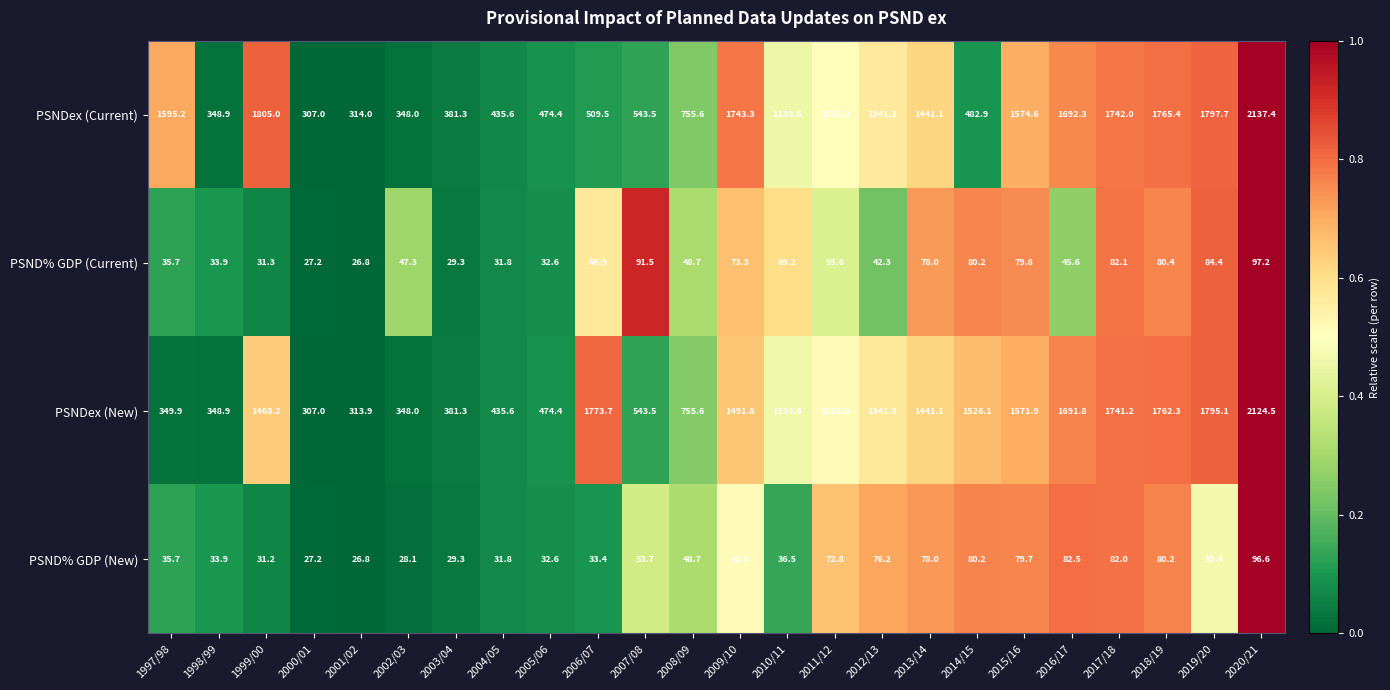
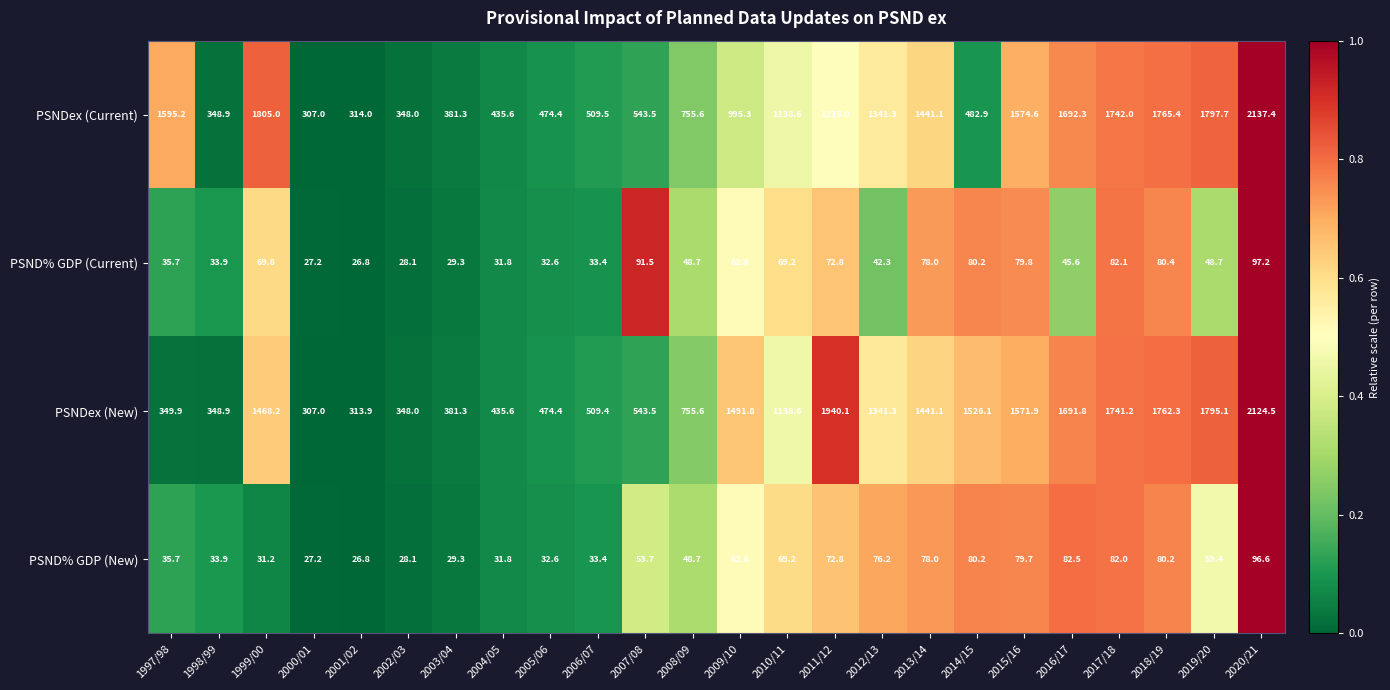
  {
    "PSNDex (Current)": {
      "1997/98": 1595.2,
      "1998/99": 348.9,
      "1999/00": 1805.0,
      "2000/01": 307.0,
      "2001/02": 314.0,
      "2002/03": 348.0,
      "2003/04": 381.3,
      "2004/05": 435.6,
      "2005/06": 474.4,
      "2006/07": 509.5,
      "2007/08": 543.5,
      "2008/09": 755.6,
-     "2009/10": 1743.3,
+     "2009/10": 995.3,
      "2010/11": 1138.6,
      "2011/12": 1235.0,
      "2012/13": 1341.3,
      "2013/14": 1441.1,
      "2014/15": 482.9,
      "2015/16": 1574.6,
      "2016/17": 1692.3,
      "2017/18": 1742.0,
      "2018/19": 1765.4,
      "2019/20": 1797.7,
      "2020/21": 2137.4
    },
    "PSND% GDP (Current)": {
      "1997/98": 35.7,
      "1998/99": 33.9,
-     "1999/00": 31.3,
+     "1999/00": 69.8,
      "2000/01": 27.2,
      "2001/02": 26.8,
-     "2002/03": 47.3,
+     "2002/03": 28.1,
      "2003/04": 29.3,
      "2004/05": 31.8,
      "2005/06": 32.6,
-     "2006/07": 66.9,
+     "2006/07": 33.4,
      "2007/08": 91.5,
      "2008/09": 48.7,
-     "2009/10": 73.3,
+     "2009/10": 62.6,
      "2010/11": 69.2,
-     "2011/12": 55.6,
+     "2011/12": 72.8,
      "2012/13": 42.3,
      "2013/14": 78.0,
      "2014/15": 80.2,
      "2015/16": 79.8,
      "2016/17": 45.6,
      "2017/18": 82.1,
      "2018/19": 80.4,
-     "2019/20": 84.4,
+     "2019/20": 48.7,
      "2020/21": 97.2
    },
    "PSNDex (New)": {
      "1997/98": 349.9,
      "1998/99": 348.9,
      "1999/00": 1468.2,
      "2000/01": 307.0,
      "2001/02": 313.9,
      "2002/03": 348.0,
      "2003/04": 381.3,
      "2004/05": 435.6,
      "2005/06": 474.4,
-     "2006/07": 1773.7,
+     "2006/07": 509.4,
      "2007/08": 543.5,
      "2008/09": 755.6,
      "2009/10": 1491.8,
      "2010/11": 1138.6,
-     "2011/12": 1235.0,
+     "2011/12": 1940.1,
      "2012/13": 1341.3,
      "2013/14": 1441.1,
      "2014/15": 1526.1,
      "2015/16": 1571.9,
      "2016/17": 1691.8,
      "2017/18": 1741.2,
      "2018/19": 1762.3,
      "2019/20": 1795.1,
      "2020/21": 2124.5
    },
    "PSND% GDP (New)": {
      "1997/98": 35.7,
      "1998/99": 33.9,
      "1999/00": 31.2,
      "2000/01": 27.2,
      "2001/02": 26.8,
      "2002/03": 28.1,
      "2003/04": 29.3,
      "2004/05": 31.8,
      "2005/06": 32.6,
      "2006/07": 33.4,
      "2007/08": 53.7,
      "2008/09": 48.7,
      "2009/10": 62.6,
-     "2010/11": 36.5,
+     "2010/11": 69.2,
      "2011/12": 72.8,
      "2012/13": 76.2,
      "2013/14": 78.0,
      "2014/15": 80.2,
      "2015/16": 79.7,
      "2016/17": 82.5,
      "2017/18": 82.0,
      "2018/19": 80.2,
      "2019/20": 59.4,
      "2020/21": 96.6
    }
  }
